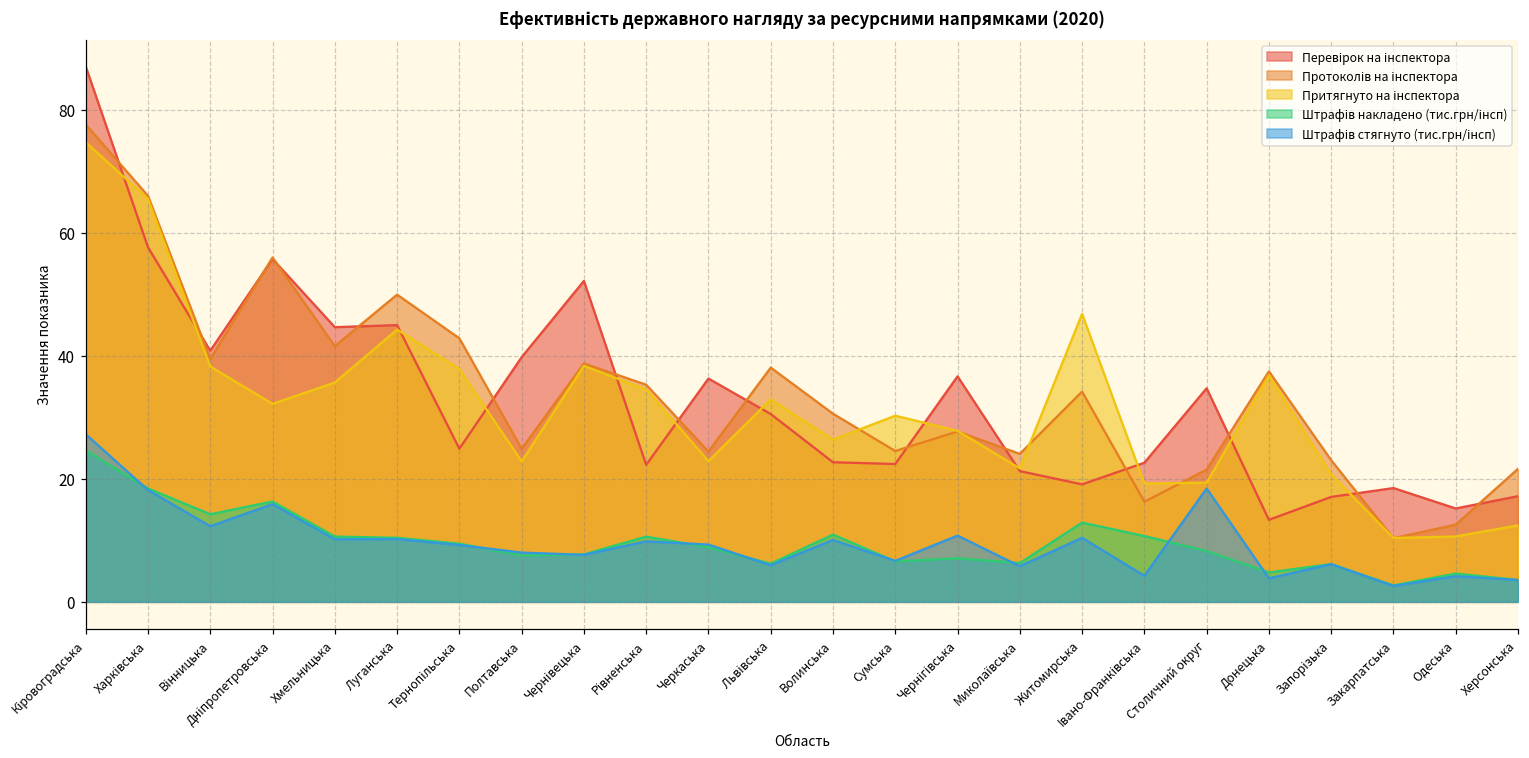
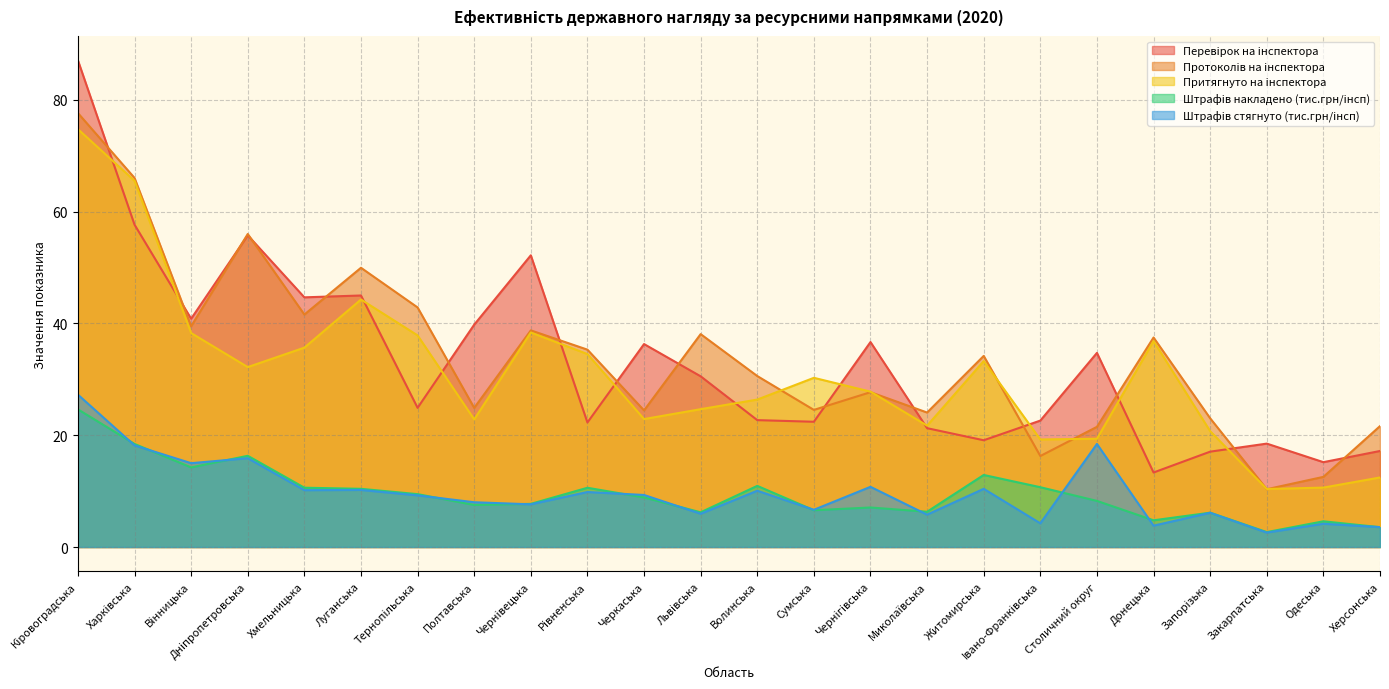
  {
    "Притягнуто на інспектора": {
      "Кіровоградська": 75,
      "Харківська": 66,
      "Вінницька": 38,
      "Дніпропетровська": 32,
      "Хмельницька": 36,
      "Луганська": 44,
      "Тернопільська": 38,
      "Полтавська": 23,
      "Рівненська": 35,
      "Черкаська": 23,
-     "Львівська": 33,
+     "Львівська": 25,
      "Волинська": 26,
      "Сумська": 30,
-     "Житомирська": 47,
+     "Житомирська": 33,
      "Івано-Франківська": 19,
      "Столичний округ": 19,
      "Донецька": 37,
      "Запорізька": 21,
      "Одеська": 11,
      "Херсонська": 12
    },
    "Штрафів накладено (тис.грн/інсп)": {
      "Кіровоградська": 25,
      "Вінницька": 14,
      "Полтавська": 8,
      "Рівненська": 11,
      "Волинська": 11,
      "Чернігівська": 7,
      "Миколаївська": 6,
      "Житомирська": 13,
      "Івано-Франківська": 11,
      "Столичний округ": 8,
      "Донецька": 5
    },
    "Штрафів стягнуто (тис.грн/інсп)": {
      "Кіровоградська": 27,
-     "Вінницька": 12,
+     "Вінницька": 15,
      "Полтавська": 8,
      "Рівненська": 10,
      "Волинська": 10,
      "Чернігівська": 11,
      "Миколаївська": 6,
      "Житомирська": 10,
      "Івано-Франківська": 4,
      "Столичний округ": 18,
      "Донецька": 4
    }
  }
